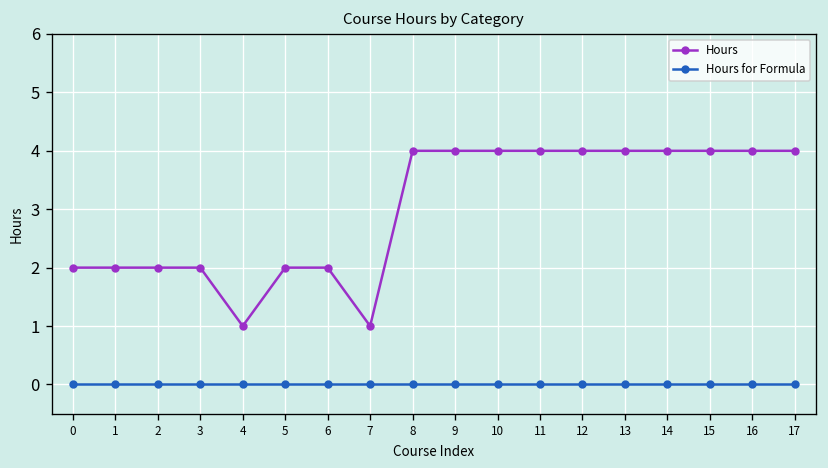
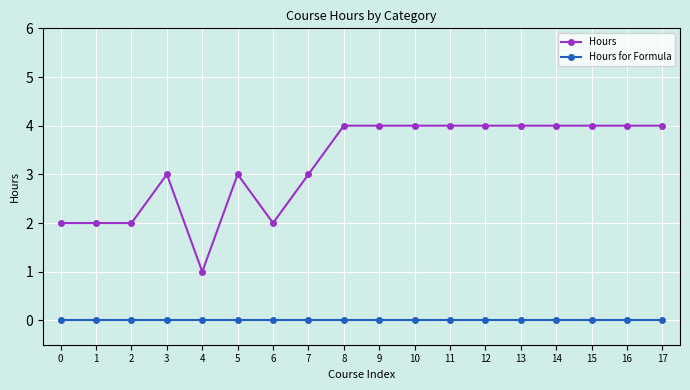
  {
    "Hours": {
      "0": 2,
      "1": 2,
      "2": 2,
-     "3": 2,
+     "3": 3,
      "4": 1,
-     "5": 2,
+     "5": 3,
      "6": 2,
-     "7": 1,
+     "7": 3,
      "8": 4,
      "9": 4,
      "10": 4,
      "11": 4,
      "12": 4,
      "13": 4,
      "14": 4,
      "15": 4,
      "16": 4,
      "17": 4
    },
    "Hours for Formula": {
      "0": 0,
      "1": 0,
      "2": 0,
      "3": 0,
      "4": 0,
      "5": 0,
      "6": 0,
      "7": 0,
      "8": 0,
      "9": 0,
      "10": 0,
      "11": 0,
      "12": 0,
      "13": 0,
      "14": 0,
      "15": 0,
      "16": 0,
      "17": 0
    }
  }
